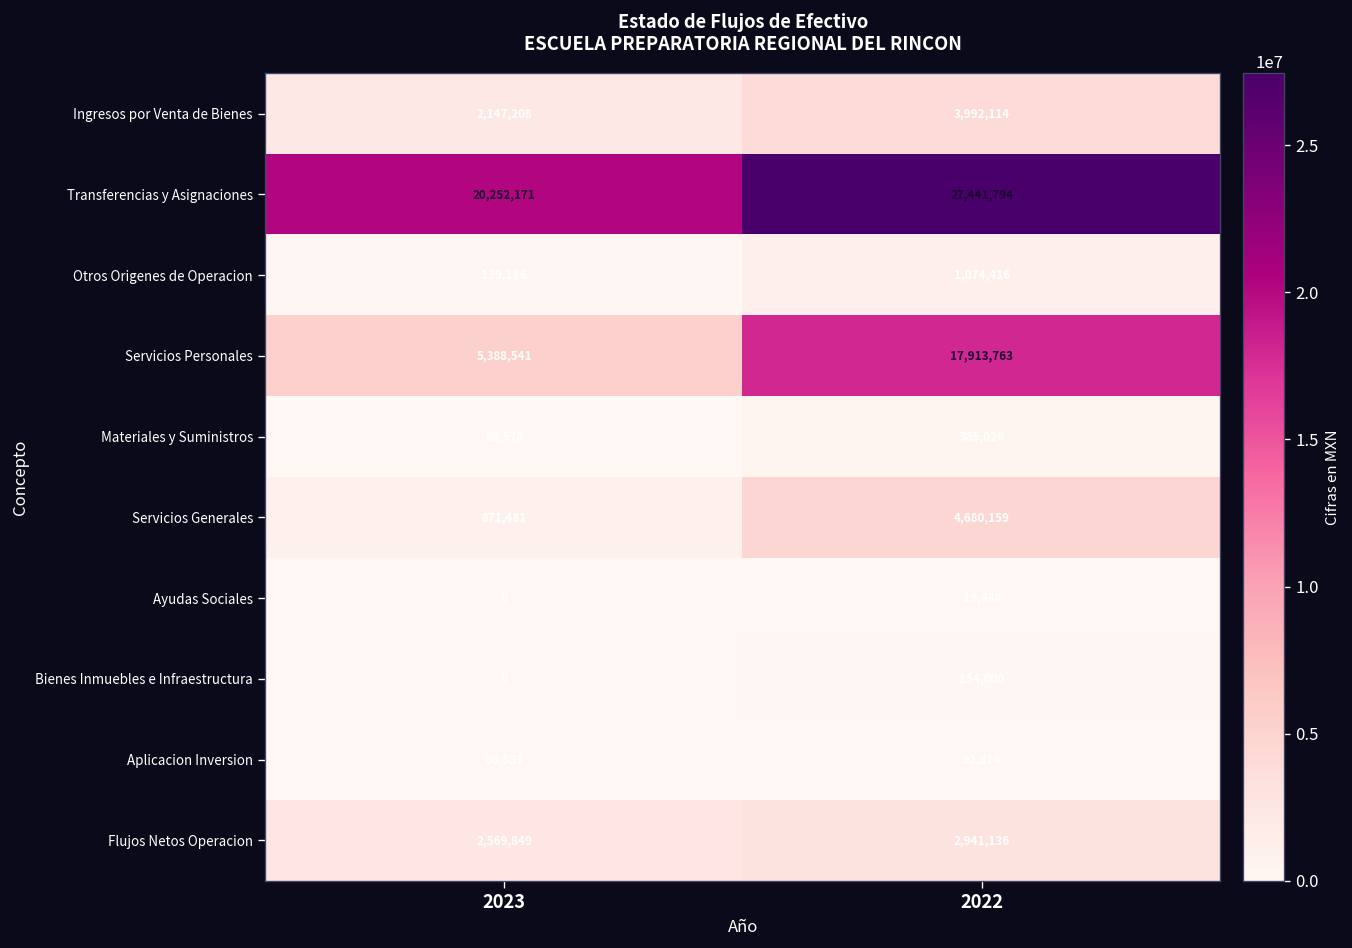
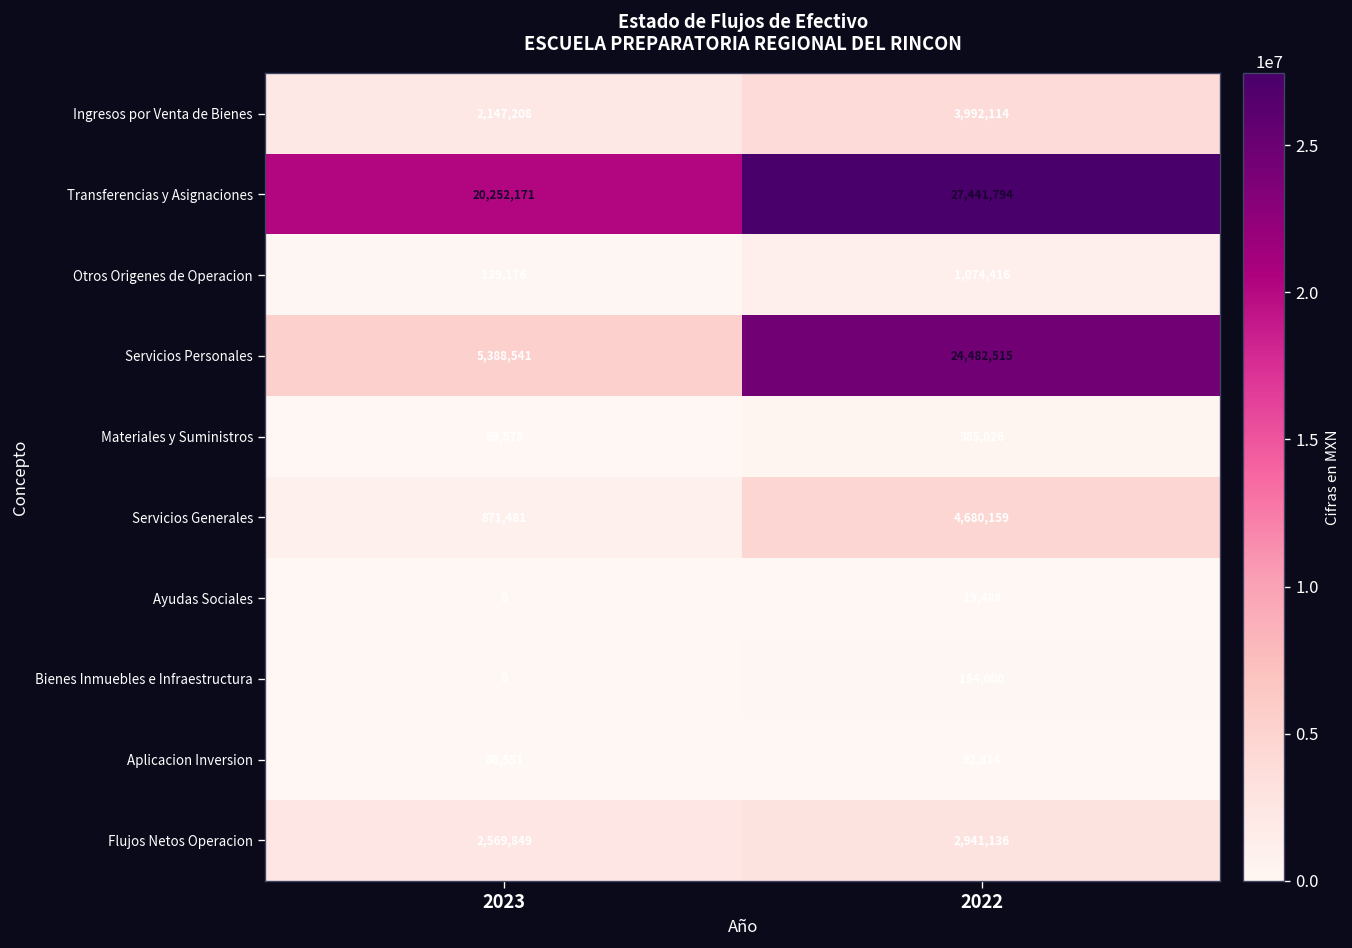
  {
    "Transferencias y Asignaciones": {
      "2023": "20,252,171",
      "2022": "27,441,794"
    },
    "Servicios Personales": {
      "2023": "5,388,541",
-     "2022": "17,913,763"
+     "2022": "24,482,515"
    }
  }
